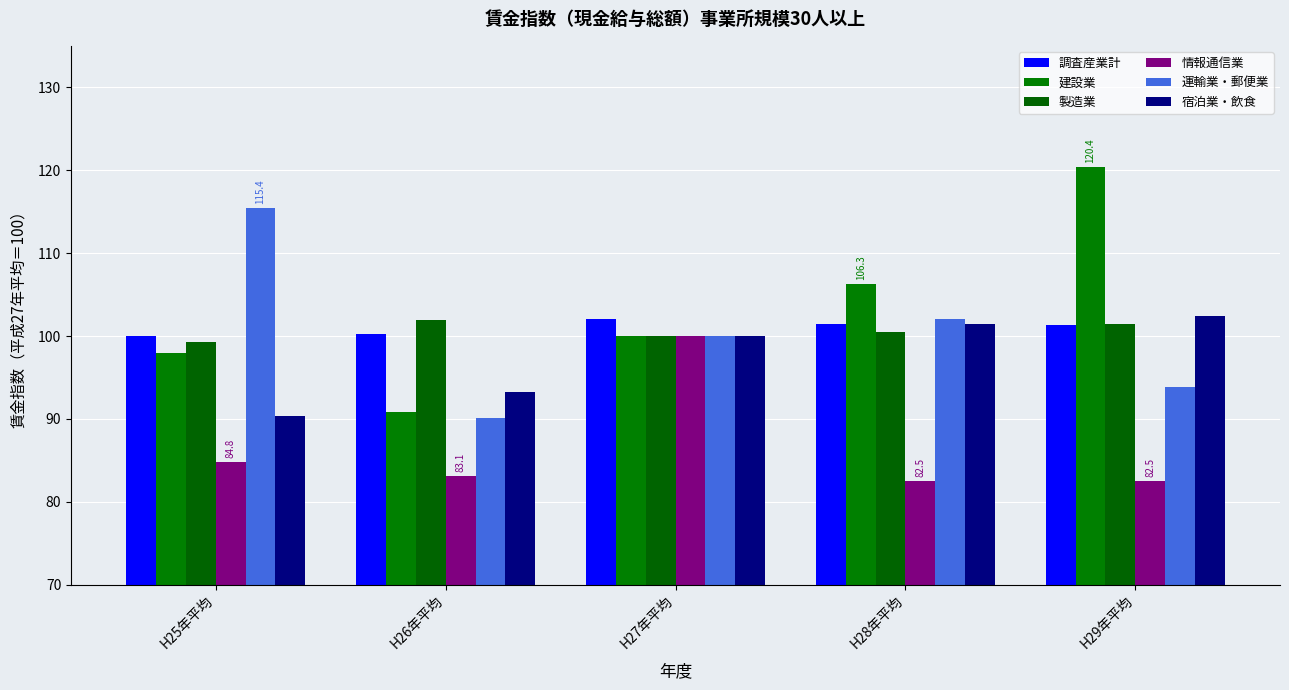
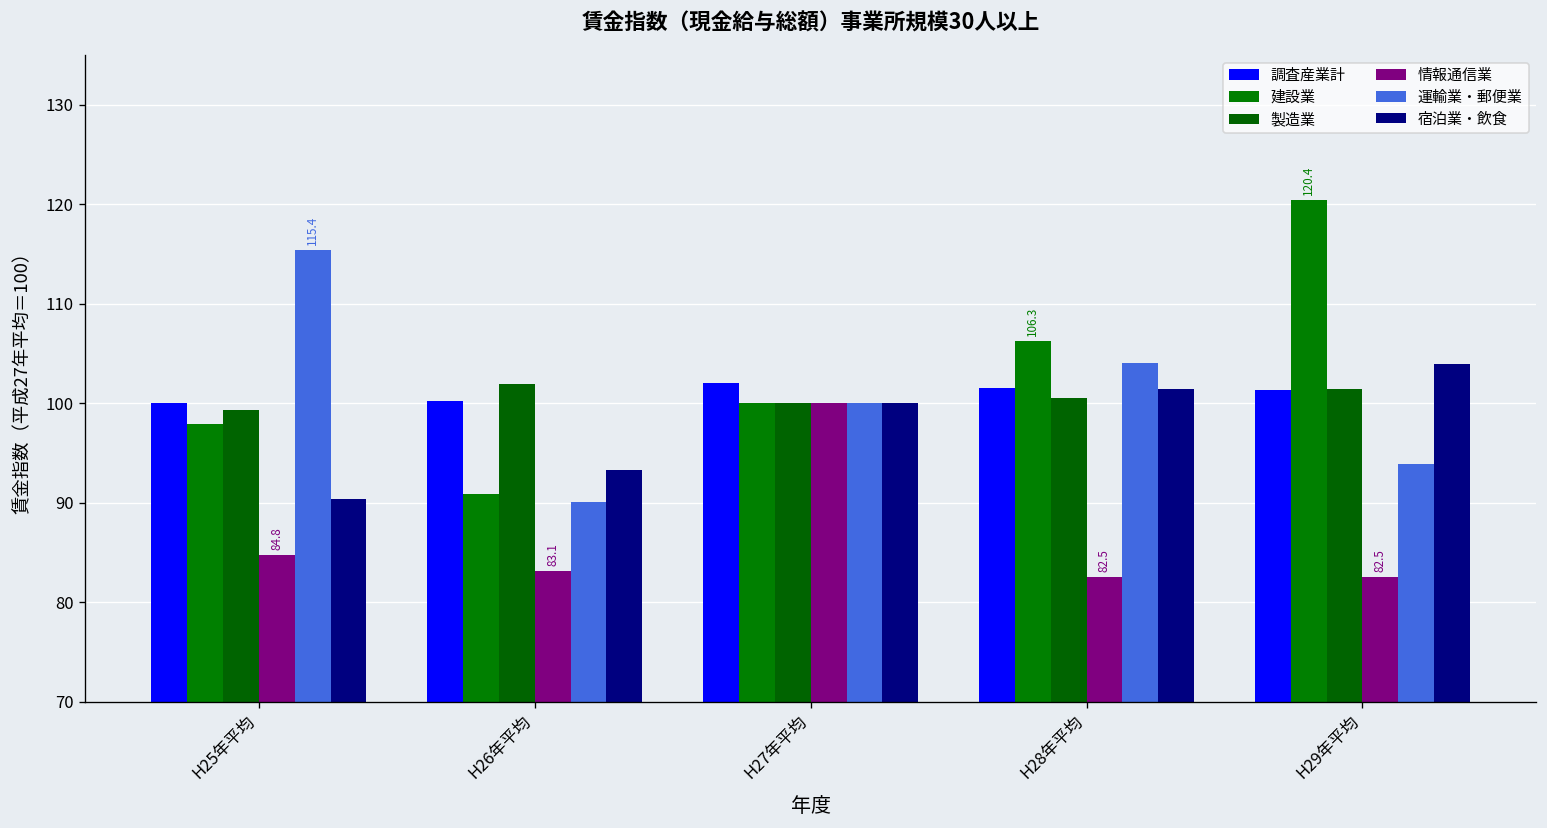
  {
    "調査産業計": {
      "H25年平均": 100,
      "H26年平均": 100,
      "H27年平均": 102,
      "H28年平均": 102,
      "H29年平均": 101
    },
    "情報通信業": {
      "H25年平均": 84.8,
      "H26年平均": 83.1,
      "H28年平均": 82.5,
      "H29年平均": 82.5
    },
    "運輸業・郵便業": {
      "H26年平均": 90,
      "H27年平均": 100,
-     "H28年平均": 102,
+     "H28年平均": 104,
      "H29年平均": 94
    },
    "宿泊業・飲食": {
      "H25年平均": 90,
      "H26年平均": 93,
      "H27年平均": 100,
      "H28年平均": 101,
-     "H29年平均": 102
+     "H29年平均": 104
    }
  }
